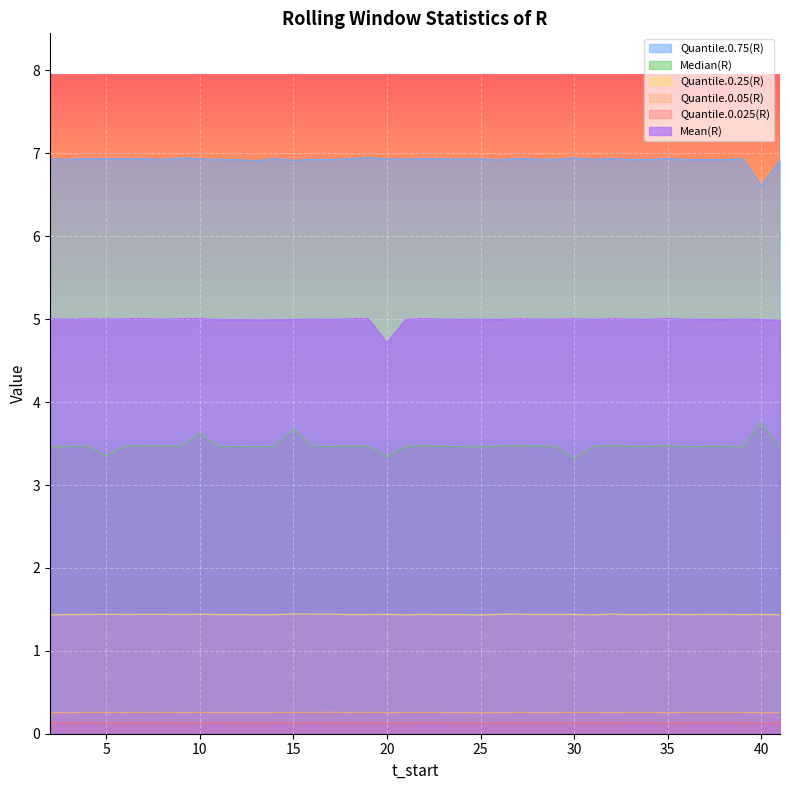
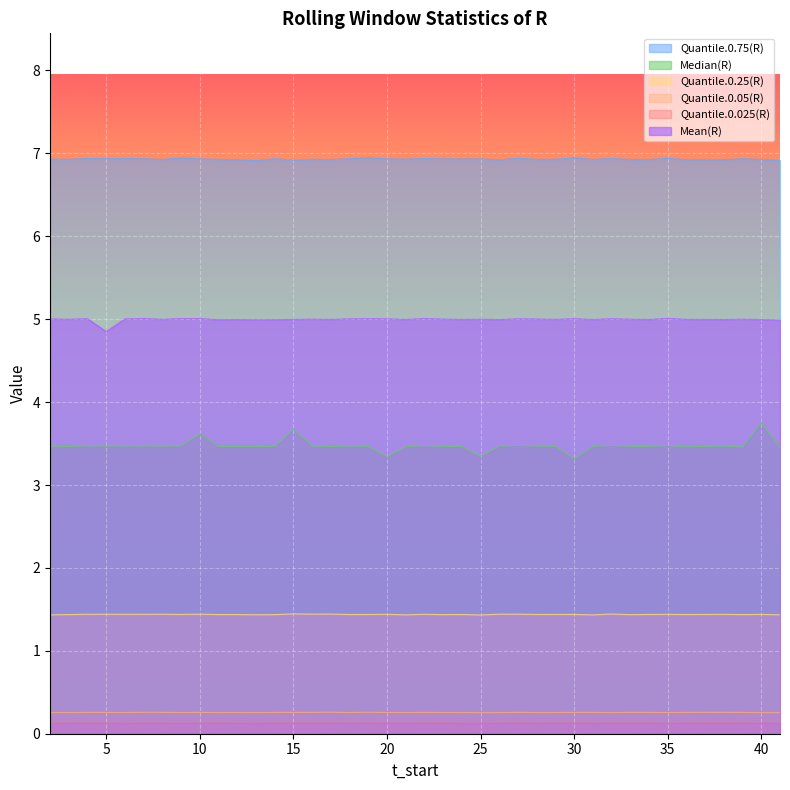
  {
    "Quantile.0.75(R)": {
      "5": 6.9,
      "10": 6.9,
      "15": 6.9,
      "20": 6.9,
      "25": 6.9,
      "30": 6.9,
      "35": 6.9,
-     "40": 6.6
+     "40": 6.9
    },
    "Median(R)": {
-     "5": 3.4,
+     "5": 3.5,
      "10": 3.6,
      "15": 3.7,
      "20": 3.3,
-     "25": 3.5,
+     "25": 3.3,
      "30": 3.3,
      "35": 3.5,
      "40": 3.8
    },
    "Mean(R)": {
-     "5": 5.0,
+     "5": 4.9,
      "10": 5.0,
      "15": 5.0,
-     "20": 4.7,
+     "20": 5.0,
      "25": 5.0,
      "30": 5.0,
      "35": 5.0,
      "40": 5.0
    }
  }
